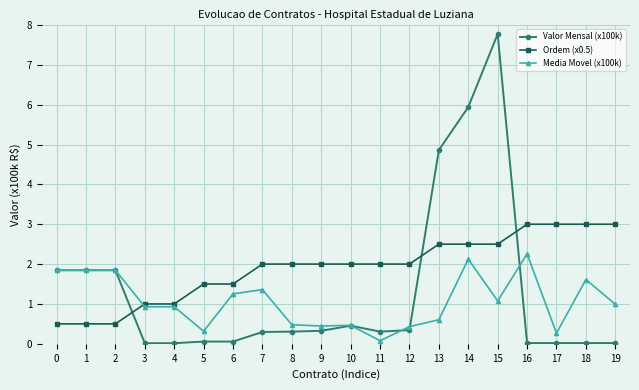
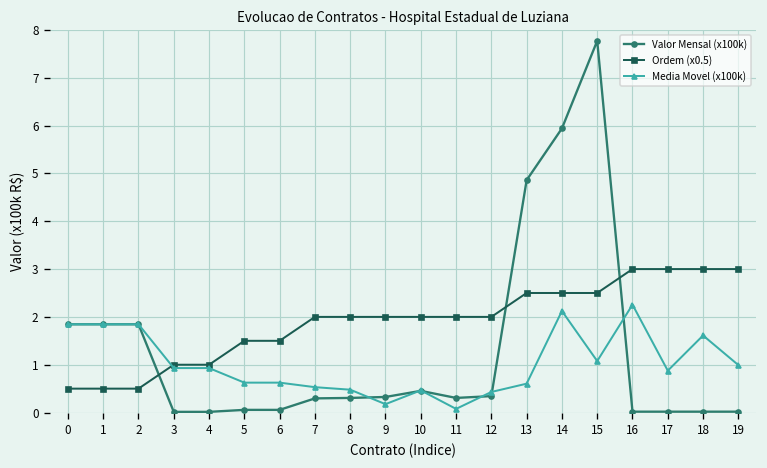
  {
    "Media Movel (x100k)": {
      "3": 0.9,
      "4": 0.9,
-     "5": 0.3,
-     "6": 1.3,
-     "7": 1.4,
+     "5": 0.6,
+     "6": 0.6,
+     "7": 0.5,
      "8": 0.5,
-     "9": 0.4,
+     "9": 0.2,
      "11": 0.1,
      "12": 0.4,
      "13": 0.6,
      "14": 2.1,
      "15": 1.1,
      "16": 2.3,
-     "17": 0.3,
+     "17": 0.9,
      "18": 1.6,
      "19": 1.0
    }
  }
